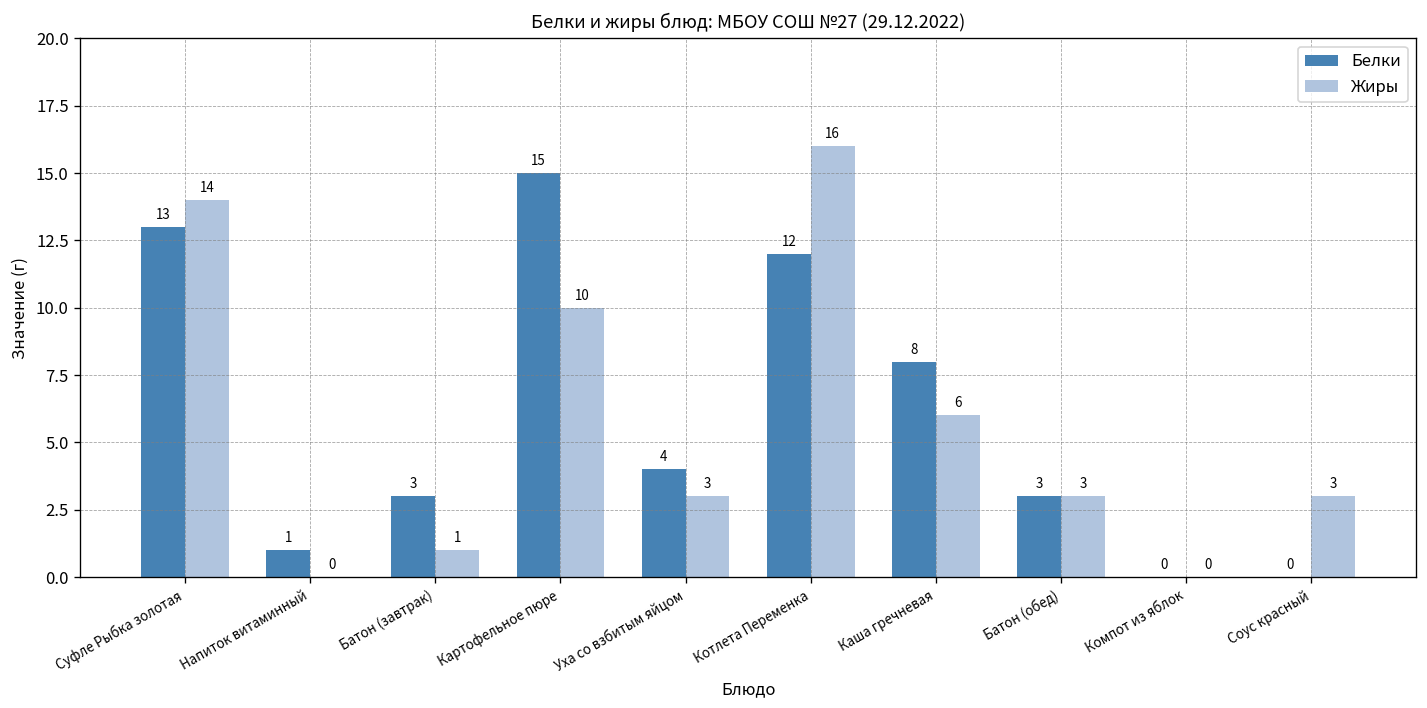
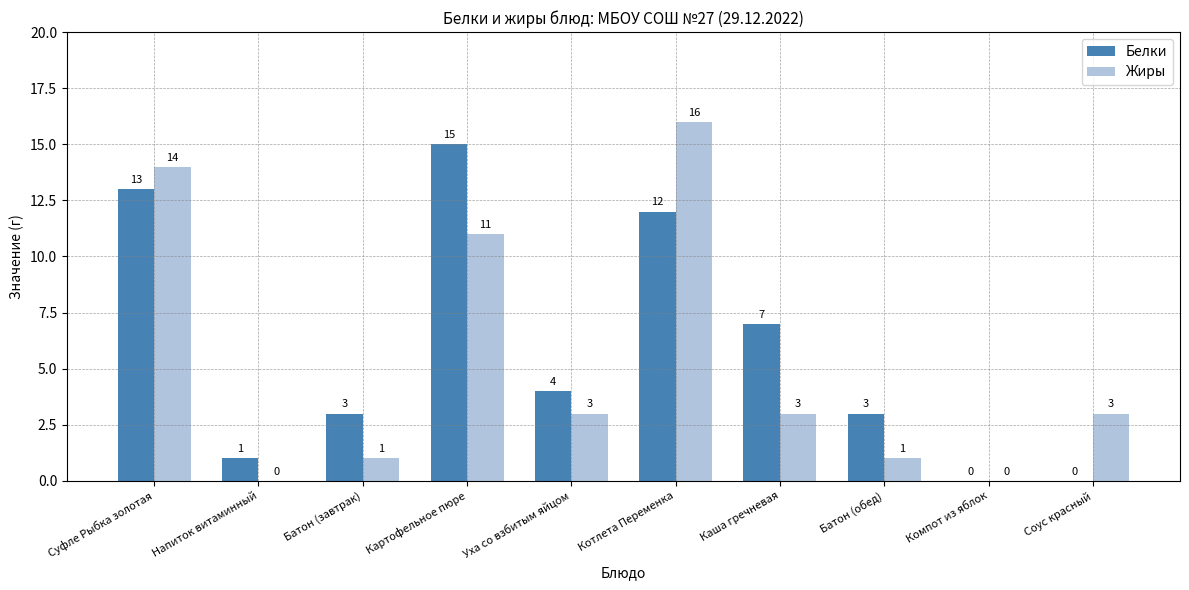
  {
    "Белки": {
      "Суфле Рыбка золотая": 13,
      "Напиток витаминный": 1,
      "Батон (завтрак)": 3,
      "Картофельное пюре": 15,
      "Уха со взбитым яйцом": 4,
      "Котлета Переменка": 12,
-     "Каша гречневая": 8,
+     "Каша гречневая": 7,
      "Батон (обед)": 3,
      "Компот из яблок": 0,
      "Соус красный": 0
    },
    "Жиры": {
      "Суфле Рыбка золотая": 14,
      "Напиток витаминный": 0,
      "Батон (завтрак)": 1,
-     "Картофельное пюре": 10,
+     "Картофельное пюре": 11,
      "Уха со взбитым яйцом": 3,
      "Котлета Переменка": 16,
-     "Каша гречневая": 6,
-     "Батон (обед)": 3,
+     "Каша гречневая": 3,
+     "Батон (обед)": 1,
      "Компот из яблок": 0,
      "Соус красный": 3
    }
  }
